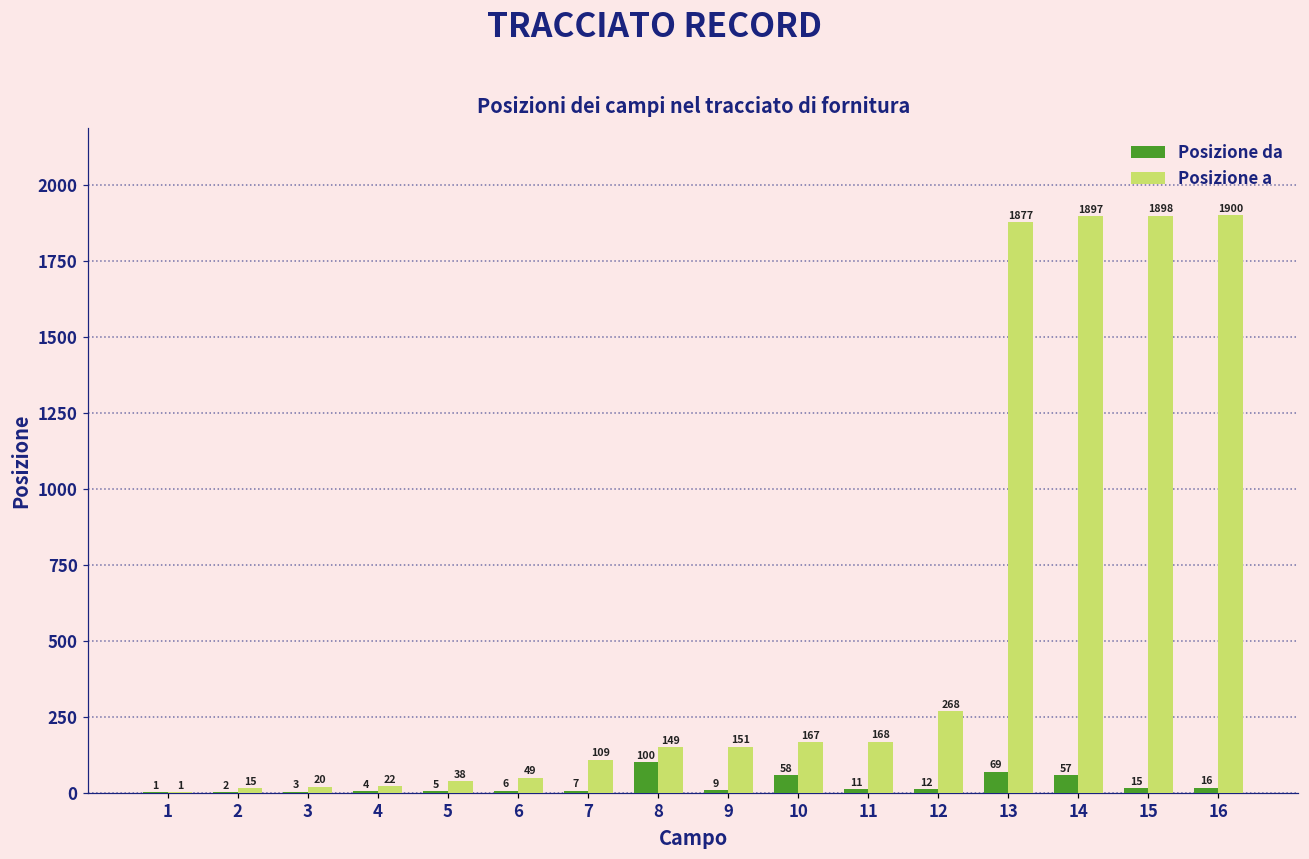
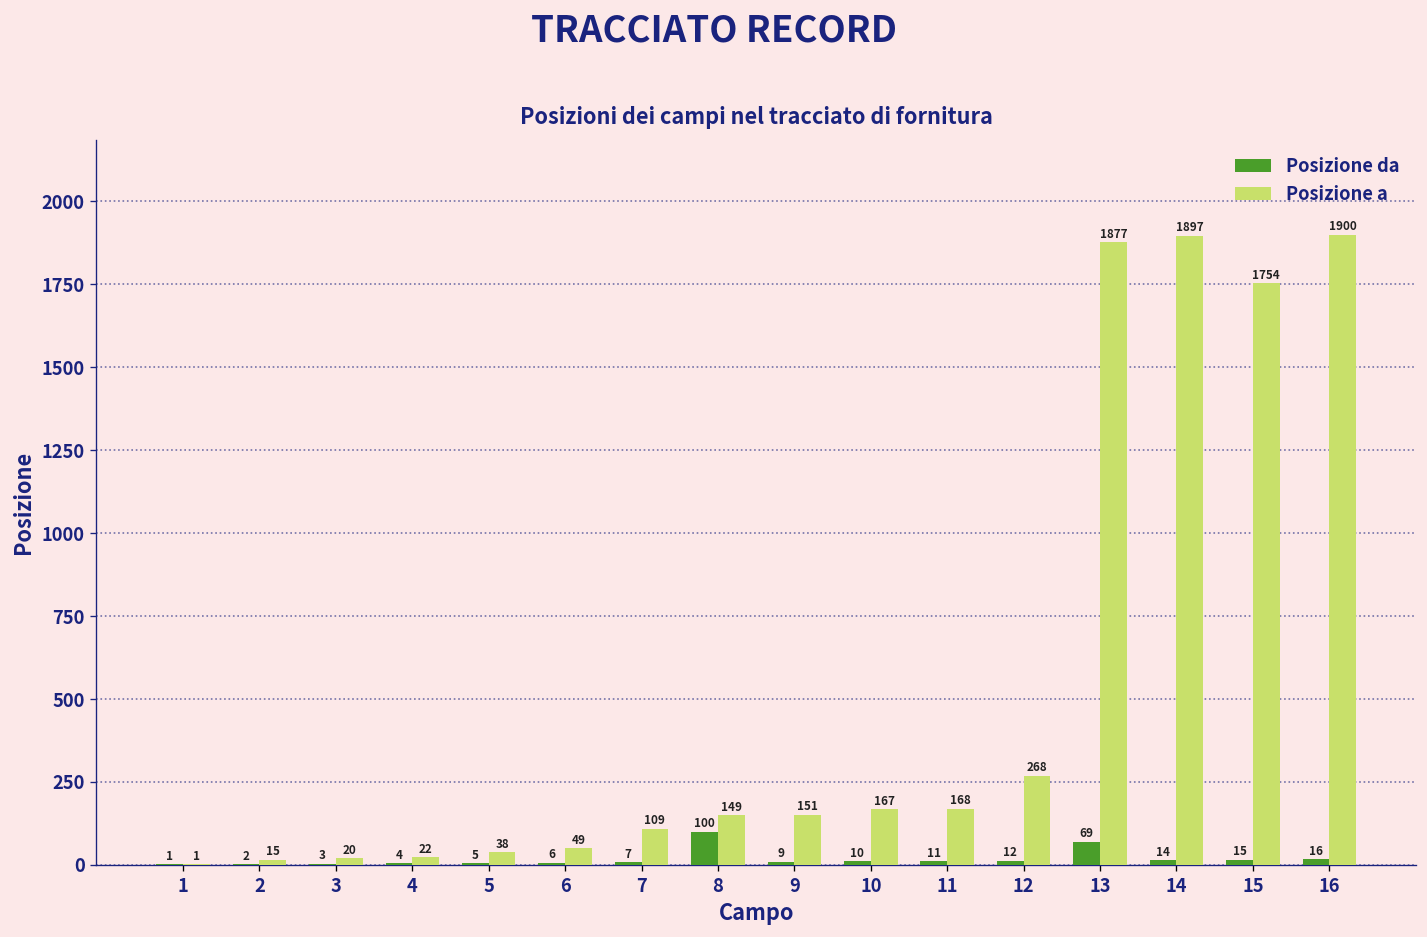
  {
    "Posizione da": {
      "1": 1,
      "2": 2,
      "3": 3,
      "4": 4,
      "5": 5,
      "6": 6,
      "7": 7,
      "8": 100,
      "9": 9,
-     "10": 58,
+     "10": 10,
      "11": 11,
      "12": 12,
      "13": 69,
-     "14": 57,
+     "14": 14,
      "15": 15,
      "16": 16
    },
    "Posizione a": {
      "1": 1,
      "2": 15,
      "3": 20,
      "4": 22,
      "5": 38,
      "6": 49,
      "7": 109,
      "8": 149,
      "9": 151,
      "10": 167,
      "11": 168,
      "12": 268,
      "13": 1877,
      "14": 1897,
-     "15": 1898,
+     "15": 1754,
      "16": 1900
    }
  }
